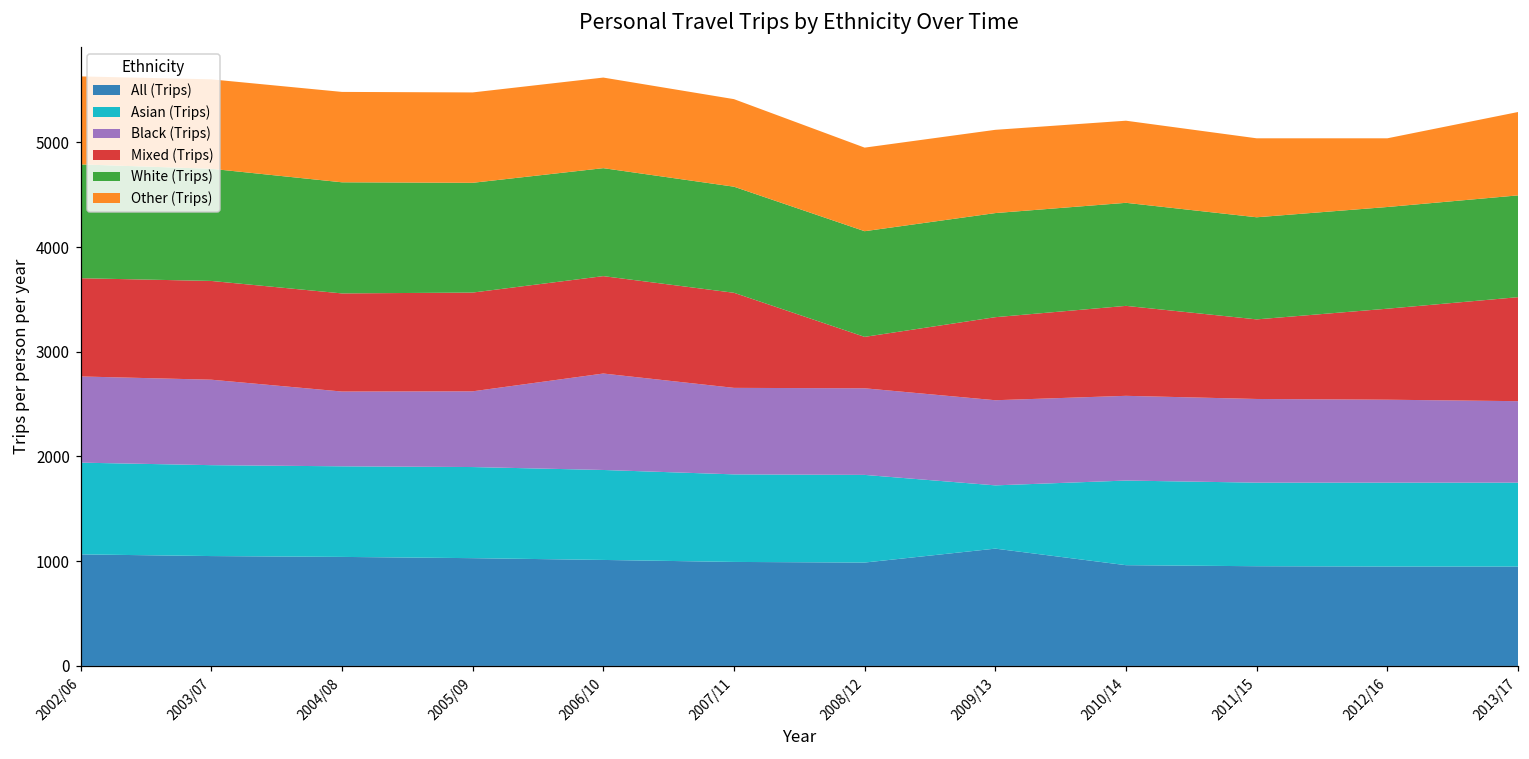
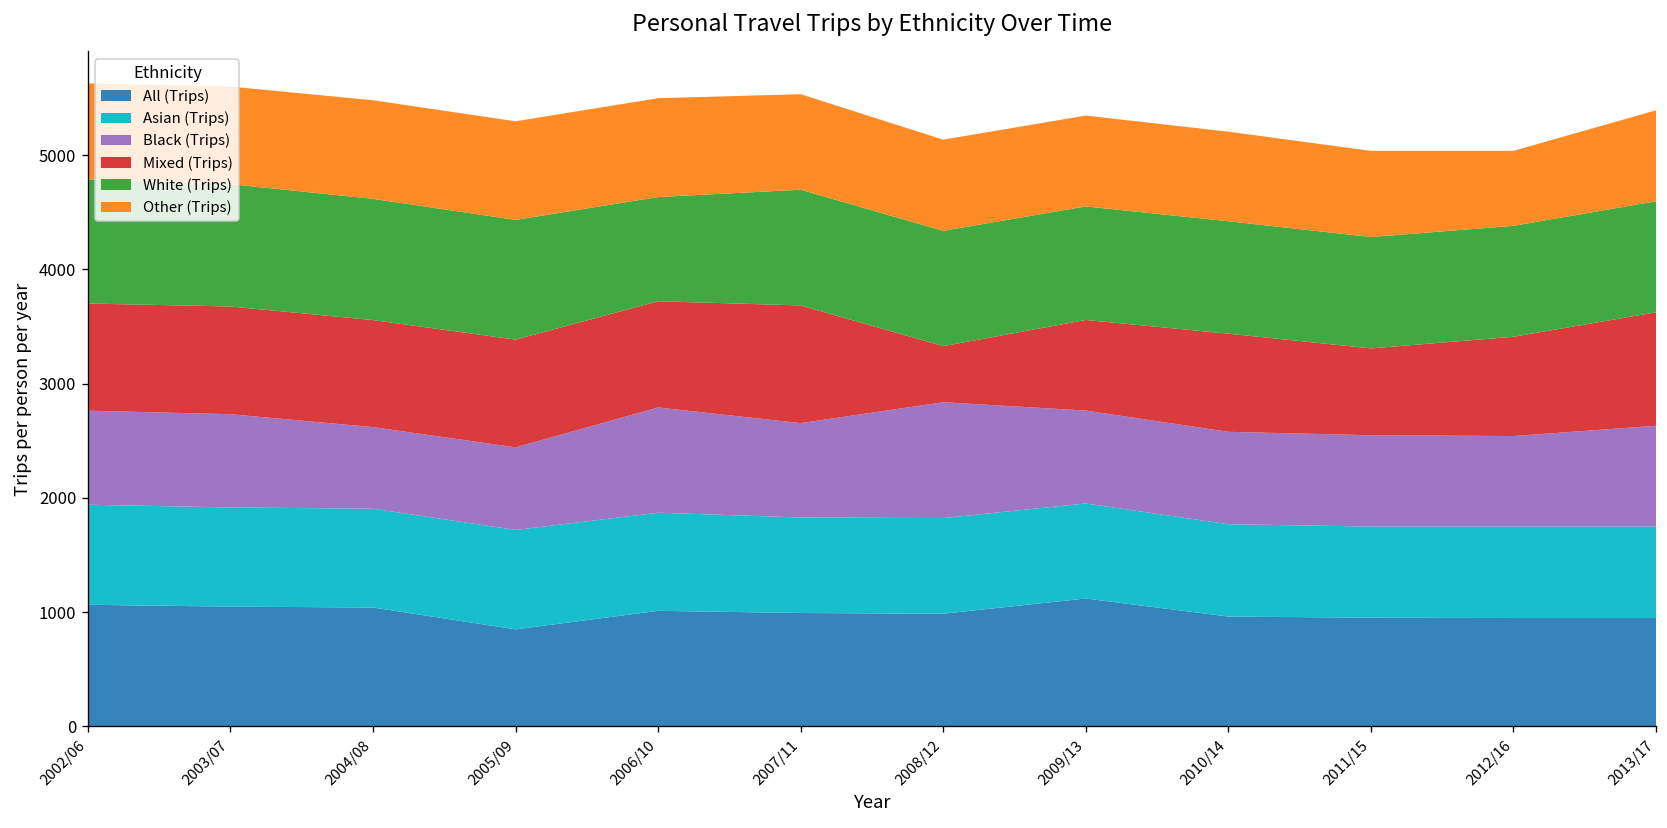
  {
    "All (Trips)": {
      "2002/06": 1100,
      "2003/07": 1000,
      "2004/08": 1000,
-     "2005/09": 1000,
+     "2005/09": 900,
      "2006/10": 1000,
      "2007/11": 1000,
      "2008/12": 1000,
      "2009/13": 1100,
      "2010/14": 1000,
      "2011/15": 1000,
      "2012/16": 900,
      "2013/17": 900
    },
    "Asian (Trips)": {
      "2002/06": 900,
      "2003/07": 900,
      "2004/08": 900,
      "2005/09": 900,
      "2006/10": 900,
      "2007/11": 800,
      "2008/12": 800,
-     "2009/13": 600,
+     "2009/13": 800,
      "2010/14": 800,
      "2011/15": 800,
      "2012/16": 800,
      "2013/17": 800
    },
    "Black (Trips)": {
      "2002/06": 800,
      "2003/07": 800,
      "2004/08": 700,
      "2005/09": 700,
      "2006/10": 900,
      "2007/11": 800,
-     "2008/12": 800,
+     "2008/12": 1000,
      "2009/13": 800,
      "2010/14": 800,
      "2011/15": 800,
      "2012/16": 800,
-     "2013/17": 800
+     "2013/17": 900
    },
    "Mixed (Trips)": {
      "2002/06": 900,
      "2003/07": 900,
      "2004/08": 900,
      "2005/09": 900,
      "2006/10": 900,
-     "2007/11": 900,
+     "2007/11": 1000,
      "2008/12": 500,
      "2009/13": 800,
      "2010/14": 900,
      "2011/15": 800,
      "2012/16": 900,
      "2013/17": 1000
    },
    "White (Trips)": {
      "2002/06": 1100,
      "2004/08": 1100,
      "2005/09": 1000,
-     "2006/10": 1000,
+     "2006/10": 900,
      "2007/11": 1000,
      "2008/12": 1000,
      "2009/13": 1000,
      "2010/14": 1000,
      "2011/15": 1000,
      "2012/16": 1000,
      "2013/17": 1000
    },
    "Other (Trips)": {
      "2002/06": 800,
      "2004/08": 900,
      "2005/09": 900,
      "2006/10": 900,
      "2007/11": 800,
      "2008/12": 800,
      "2009/13": 800,
      "2010/14": 800,
      "2011/15": 800,
      "2012/16": 700,
      "2013/17": 800
    }
  }
